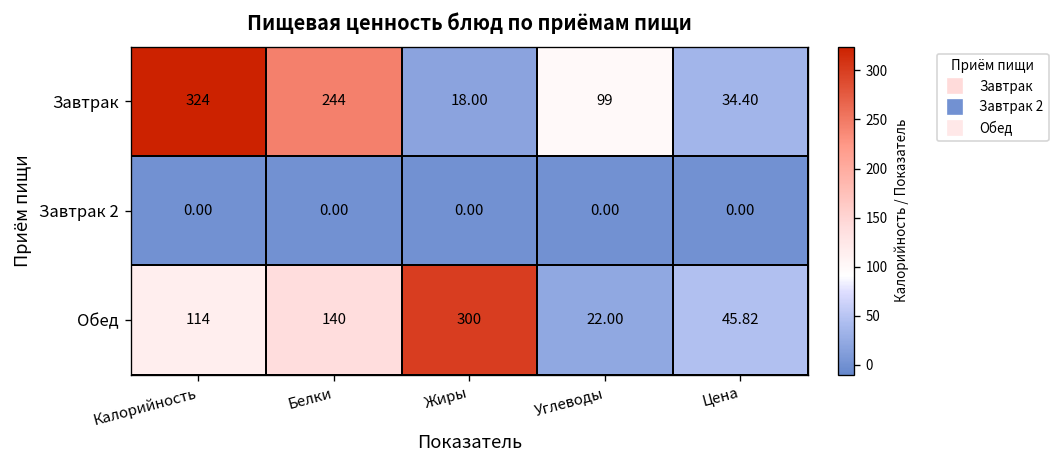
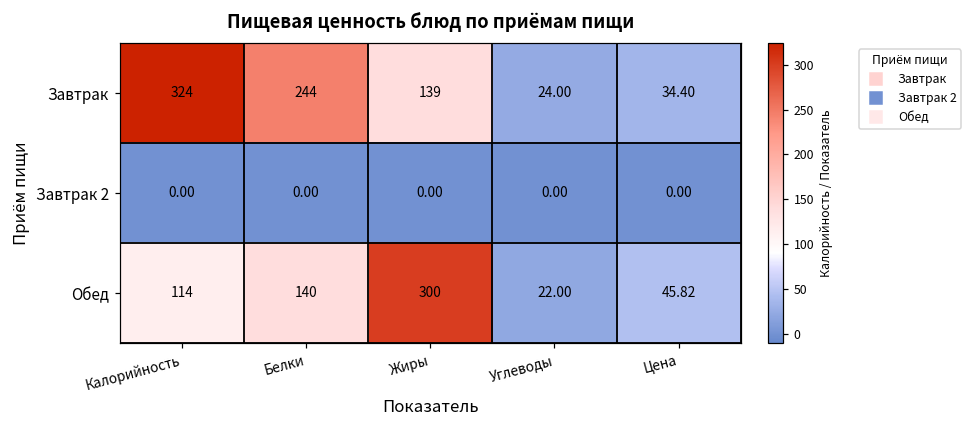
  {
    "Завтрак": {
      "Калорийность": 324,
      "Белки": 244,
-     "Жиры": 18.00,
-     "Углеводы": 99,
+     "Жиры": 139,
+     "Углеводы": 24.00,
      "Цена": 34.40
    },
    "Завтрак 2": {
      "Калорийность": 0.00,
      "Белки": 0.00,
      "Жиры": 0.00,
      "Углеводы": 0.00,
      "Цена": 0.00
    },
    "Обед": {
      "Калорийность": 114,
      "Белки": 140,
      "Жиры": 300,
      "Углеводы": 22.00,
      "Цена": 45.82
    }
  }
